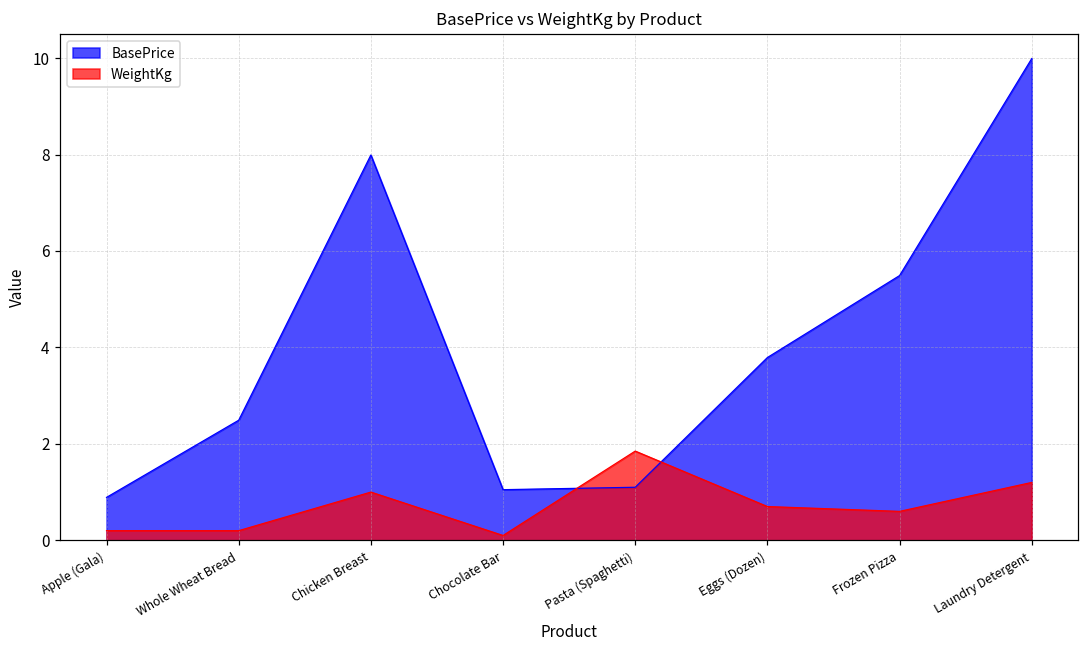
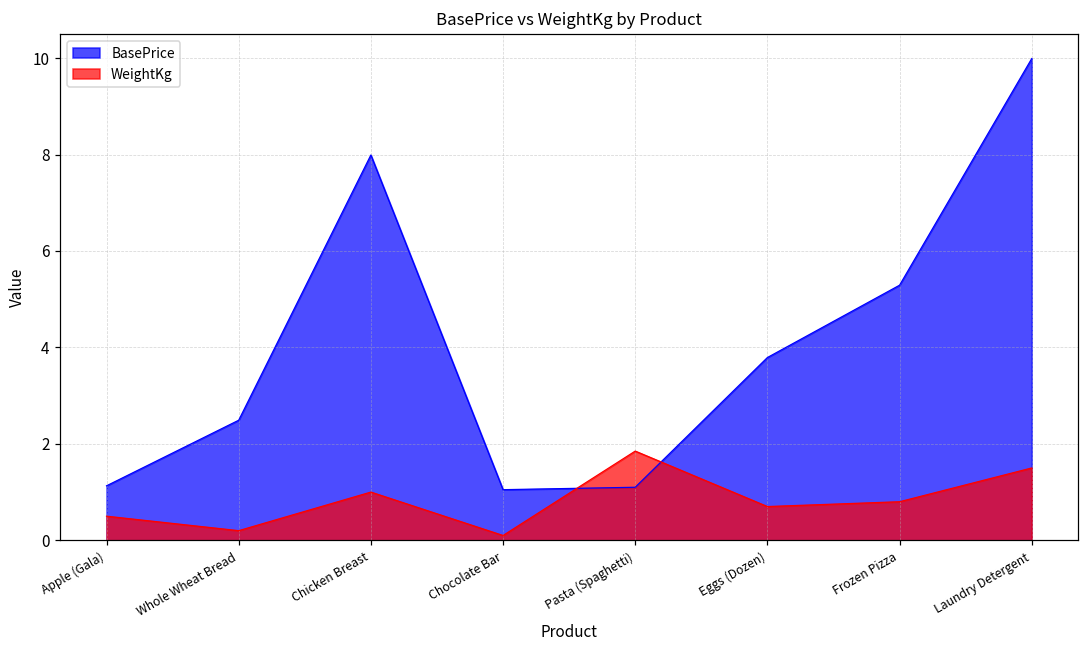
  {
    "BasePrice": {
-     "Apple (Gala)": 0.9,
+     "Apple (Gala)": 1.1,
      "Whole Wheat Bread": 2.5,
      "Chicken Breast": 8.0,
      "Chocolate Bar": 1.1,
      "Pasta (Spaghetti)": 1.1,
      "Eggs (Dozen)": 3.8,
-     "Frozen Pizza": 5.5,
+     "Frozen Pizza": 5.3,
      "Laundry Detergent": 10.0
    },
    "WeightKg": {
-     "Apple (Gala)": 0.2,
+     "Apple (Gala)": 0.5,
      "Whole Wheat Bread": 0.2,
      "Chicken Breast": 1.0,
      "Chocolate Bar": 0.1,
      "Pasta (Spaghetti)": 1.9,
      "Eggs (Dozen)": 0.7,
-     "Frozen Pizza": 0.6,
-     "Laundry Detergent": 1.2
+     "Frozen Pizza": 0.8,
+     "Laundry Detergent": 1.5
    }
  }
